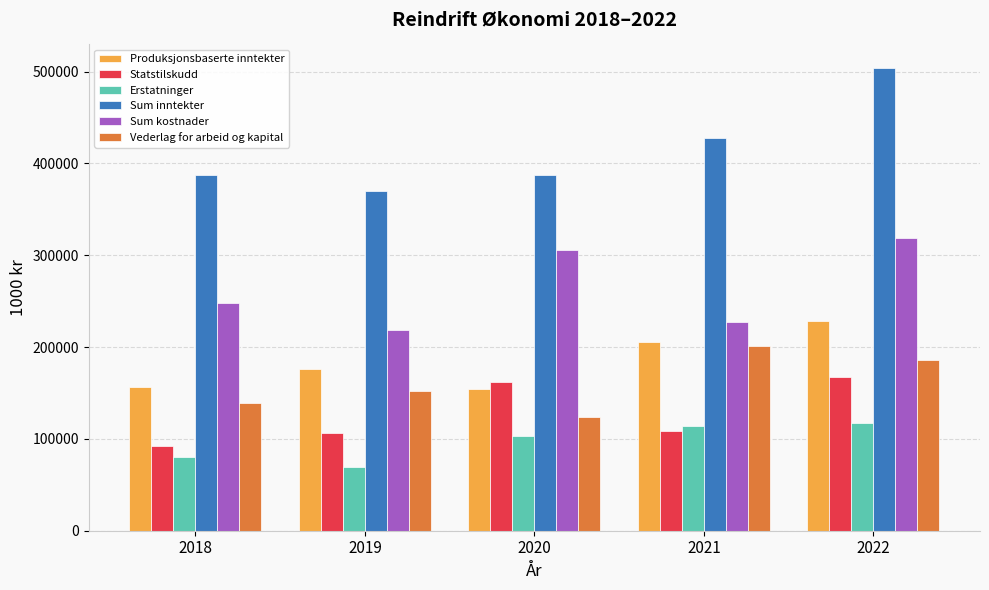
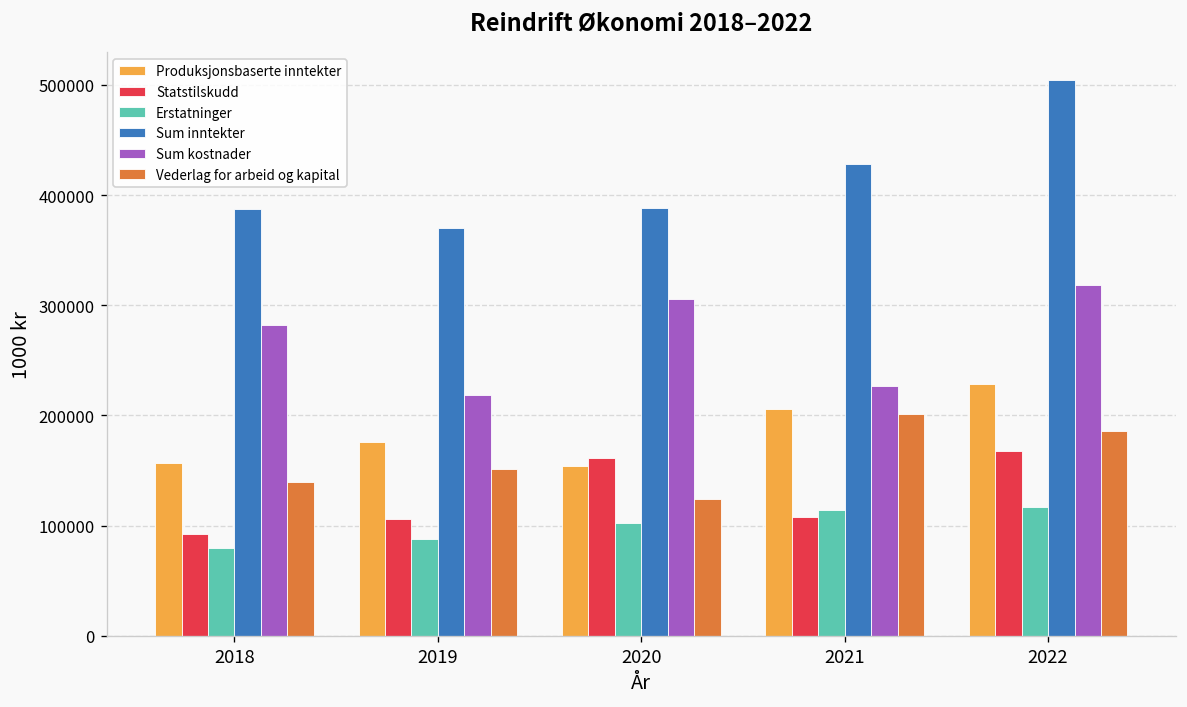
  {
    "Statstilskudd": {
      "2018": 90000,
      "2019": 110000,
      "2020": 160000,
      "2021": 110000,
      "2022": 170000
    },
    "Erstatninger": {
      "2018": 80000,
-     "2019": 70000,
+     "2019": 90000,
      "2020": 100000,
      "2021": 110000,
      "2022": 120000
    },
    "Sum inntekter": {
      "2018": 390000,
      "2019": 370000,
      "2020": 390000,
      "2021": 430000,
      "2022": 500000
    },
    "Sum kostnader": {
-     "2018": 250000,
+     "2018": 280000,
      "2019": 220000,
      "2020": 310000,
      "2021": 230000,
      "2022": 320000
    }
  }
